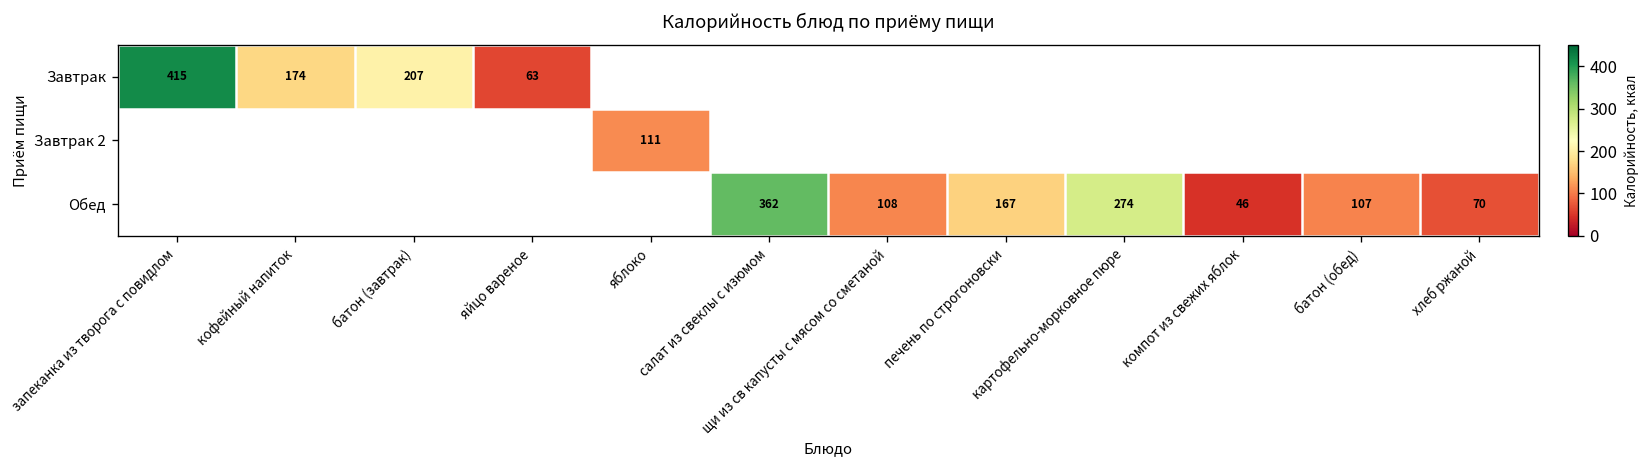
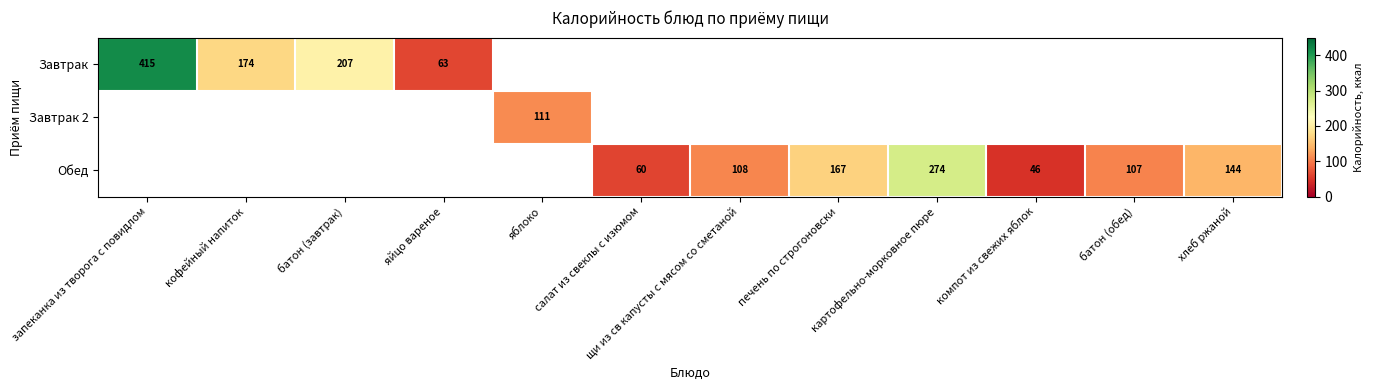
  {
    "Завтрак": {
      "запеканка из творога с повидлом": 415,
      "кофейный напиток": 174,
      "батон (завтрак)": 207,
      "яйцо вареное": 63
    },
    "Завтрак 2": {
      "яблоко": 111
    },
    "Обед": {
-     "салат из свеклы с изюмом": 362,
+     "салат из свеклы с изюмом": 60,
      "щи из св капусты с мясом со сметаной": 108,
      "печень по строгоновски": 167,
      "картофельно-морковное пюре": 274,
      "компот из свежих яблок": 46,
      "батон (обед)": 107,
-     "хлеб ржаной": 70
+     "хлеб ржаной": 144
    }
  }
